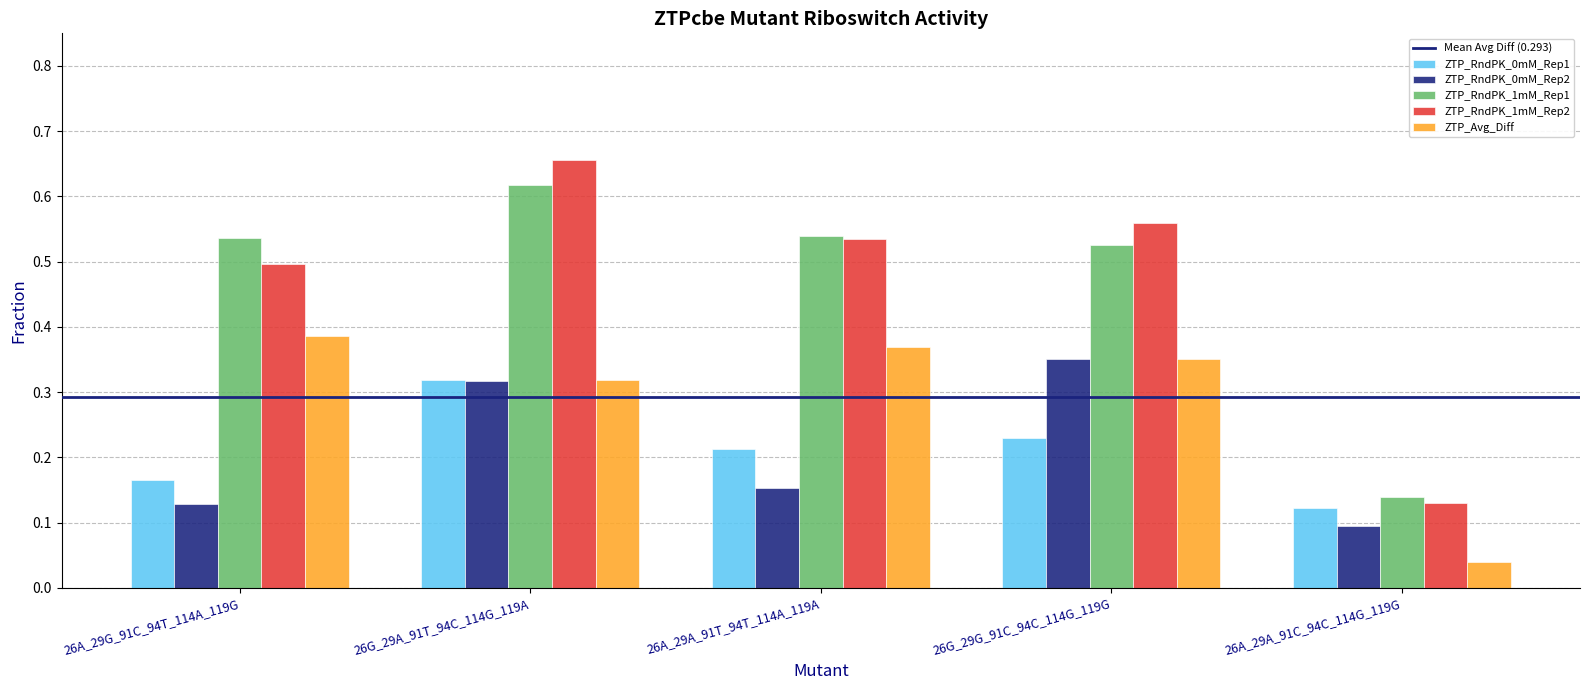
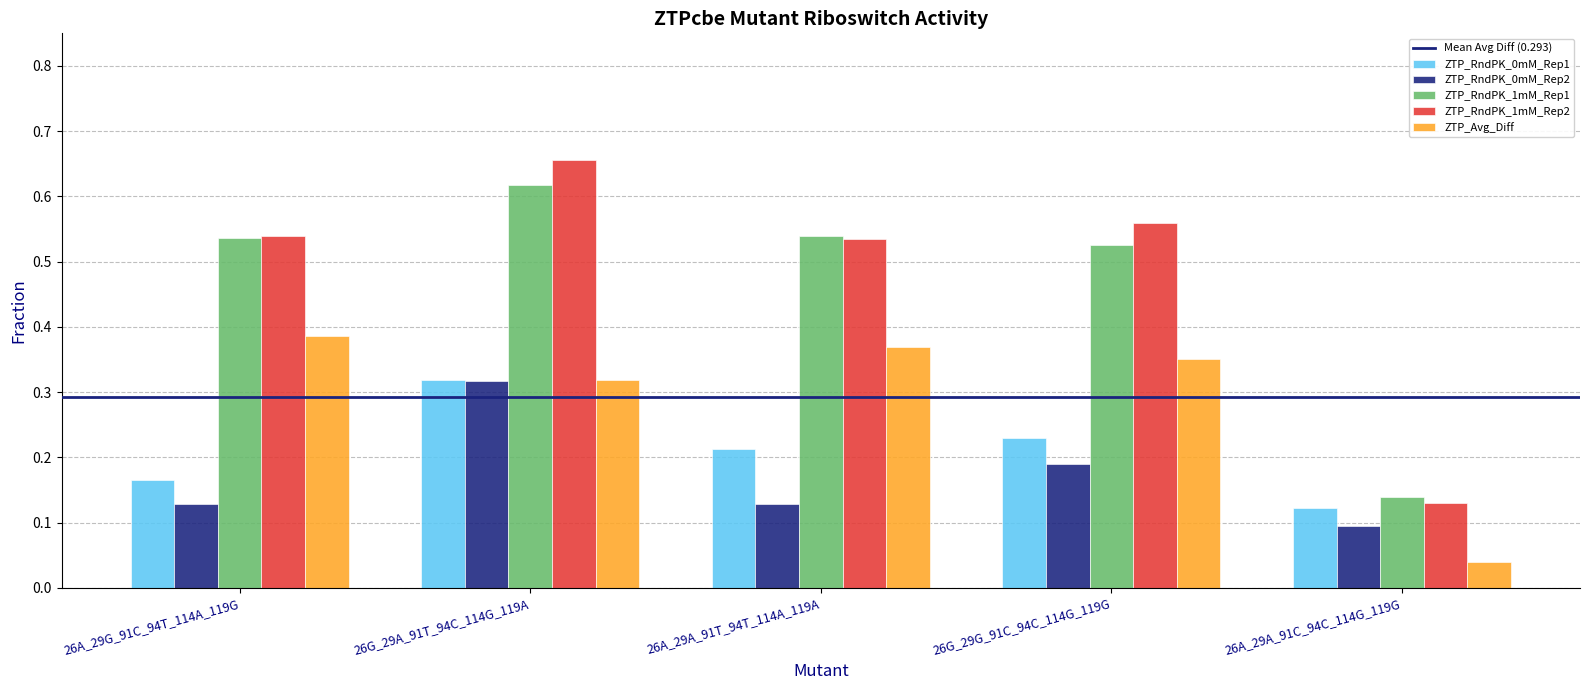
  {
    "ZTP_RndPK_0mM_Rep1": {
      "26A_29G_91C_94T_114A_119G": 0.17,
      "26G_29A_91T_94C_114G_119A": 0.32,
      "26A_29A_91T_94T_114A_119A": 0.21,
      "26G_29G_91C_94C_114G_119G": 0.23,
      "26A_29A_91C_94C_114G_119G": 0.12
    },
    "ZTP_RndPK_0mM_Rep2": {
      "26A_29G_91C_94T_114A_119G": 0.13,
      "26G_29A_91T_94C_114G_119A": 0.32,
-     "26A_29A_91T_94T_114A_119A": 0.15,
-     "26G_29G_91C_94C_114G_119G": 0.35,
+     "26A_29A_91T_94T_114A_119A": 0.13,
+     "26G_29G_91C_94C_114G_119G": 0.19,
      "26A_29A_91C_94C_114G_119G": 0.09
    },
    "ZTP_RndPK_1mM_Rep1": {
      "26A_29G_91C_94T_114A_119G": 0.54,
      "26G_29A_91T_94C_114G_119A": 0.62,
      "26A_29A_91T_94T_114A_119A": 0.54,
      "26G_29G_91C_94C_114G_119G": 0.53,
      "26A_29A_91C_94C_114G_119G": 0.14
    },
    "ZTP_RndPK_1mM_Rep2": {
-     "26A_29G_91C_94T_114A_119G": 0.50,
+     "26A_29G_91C_94T_114A_119G": 0.54,
      "26G_29A_91T_94C_114G_119A": 0.66,
      "26A_29A_91T_94T_114A_119A": 0.54,
      "26G_29G_91C_94C_114G_119G": 0.56,
      "26A_29A_91C_94C_114G_119G": 0.13
    },
    "ZTP_Avg_Diff": {
      "26A_29G_91C_94T_114A_119G": 0.39,
      "26G_29A_91T_94C_114G_119A": 0.32,
      "26A_29A_91T_94T_114A_119A": 0.37,
      "26G_29G_91C_94C_114G_119G": 0.35,
      "26A_29A_91C_94C_114G_119G": 0.04
    }
  }
